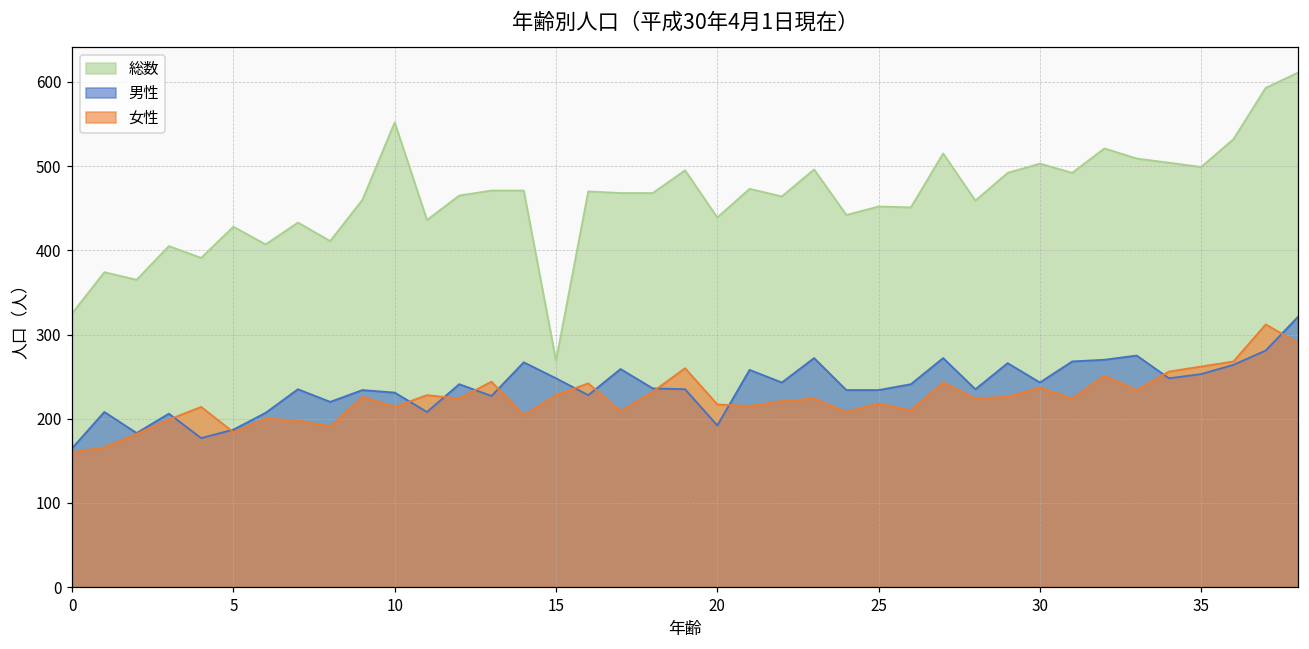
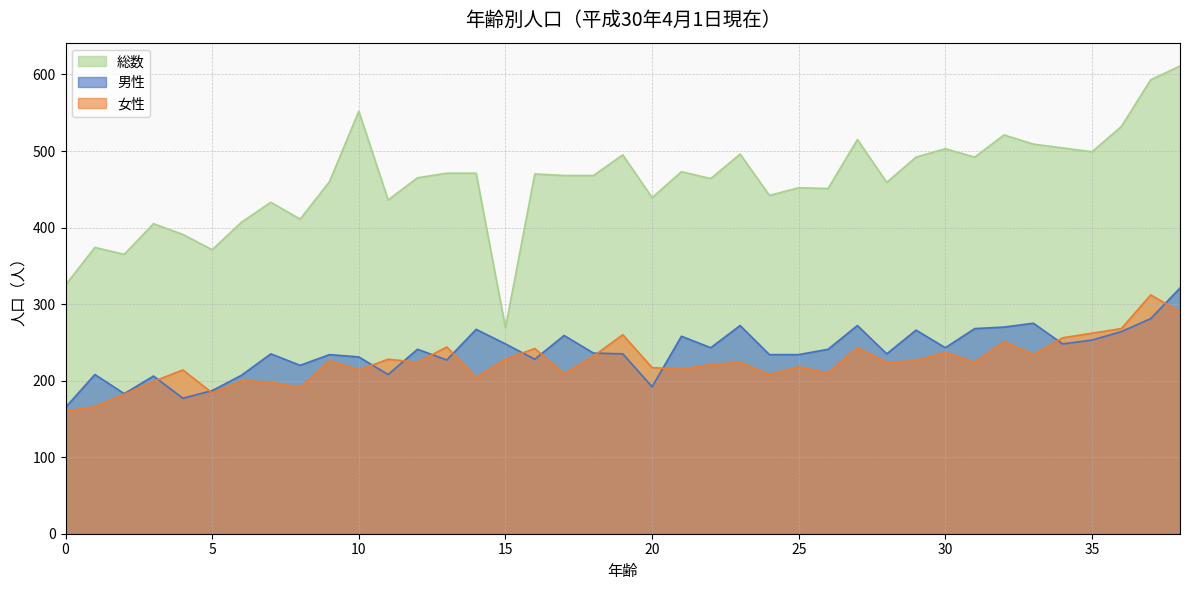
  {
    "総数": {
      "0": 330,
-     "5": 430,
+     "5": 370,
      "10": 550,
      "15": 270,
      "20": 440,
      "25": 450,
      "30": 500,
      "35": 500
    },
    "男性": {
      "0": 170,
      "10": 230,
      "15": 250,
      "20": 190,
      "25": 230,
      "30": 240,
      "35": 250
    },
    "女性": {
      "0": 160,
      "10": 210,
      "15": 230,
      "20": 220,
      "25": 220,
      "30": 240,
      "35": 260
    }
  }
